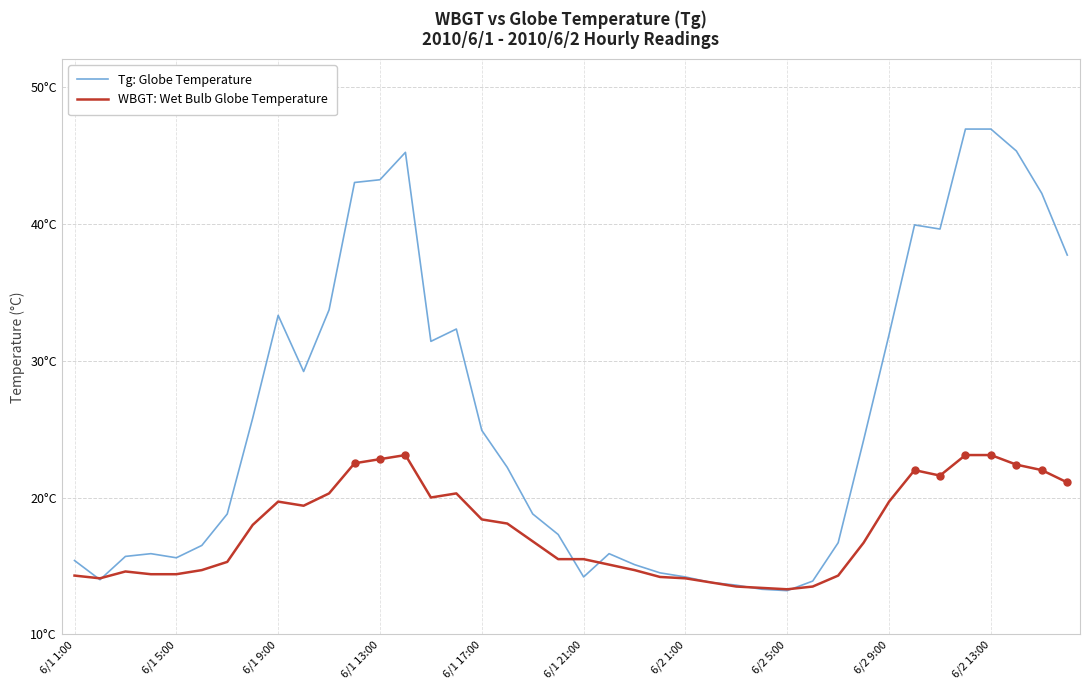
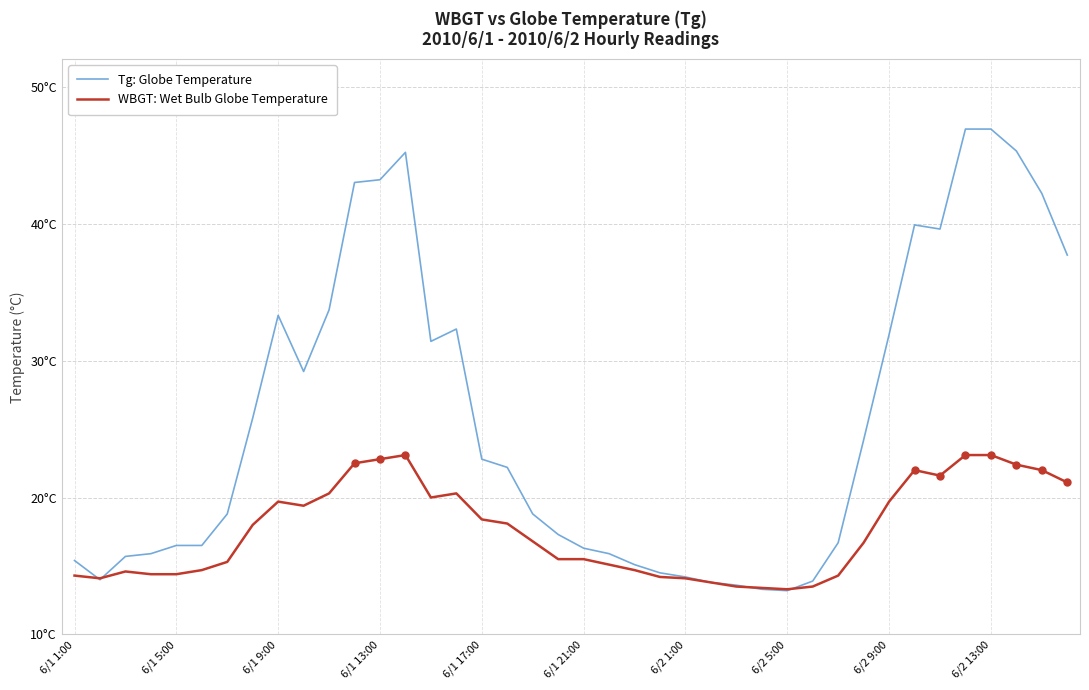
  {
    "Tg: Globe Temperature": {
      "6/1 1:00": "15.4°C",
-     "6/1 5:00": "15.6°C",
+     "6/1 5:00": "16.5°C",
      "6/1 9:00": "33.3°C",
      "6/1 13:00": "43.2°C",
-     "6/1 17:00": "24.9°C",
-     "6/1 21:00": "14.2°C",
+     "6/1 17:00": "22.8°C",
+     "6/1 21:00": "16.3°C",
      "6/2 9:00": "31.9°C",
      "6/2 13:00": "46.9°C"
    }
  }
